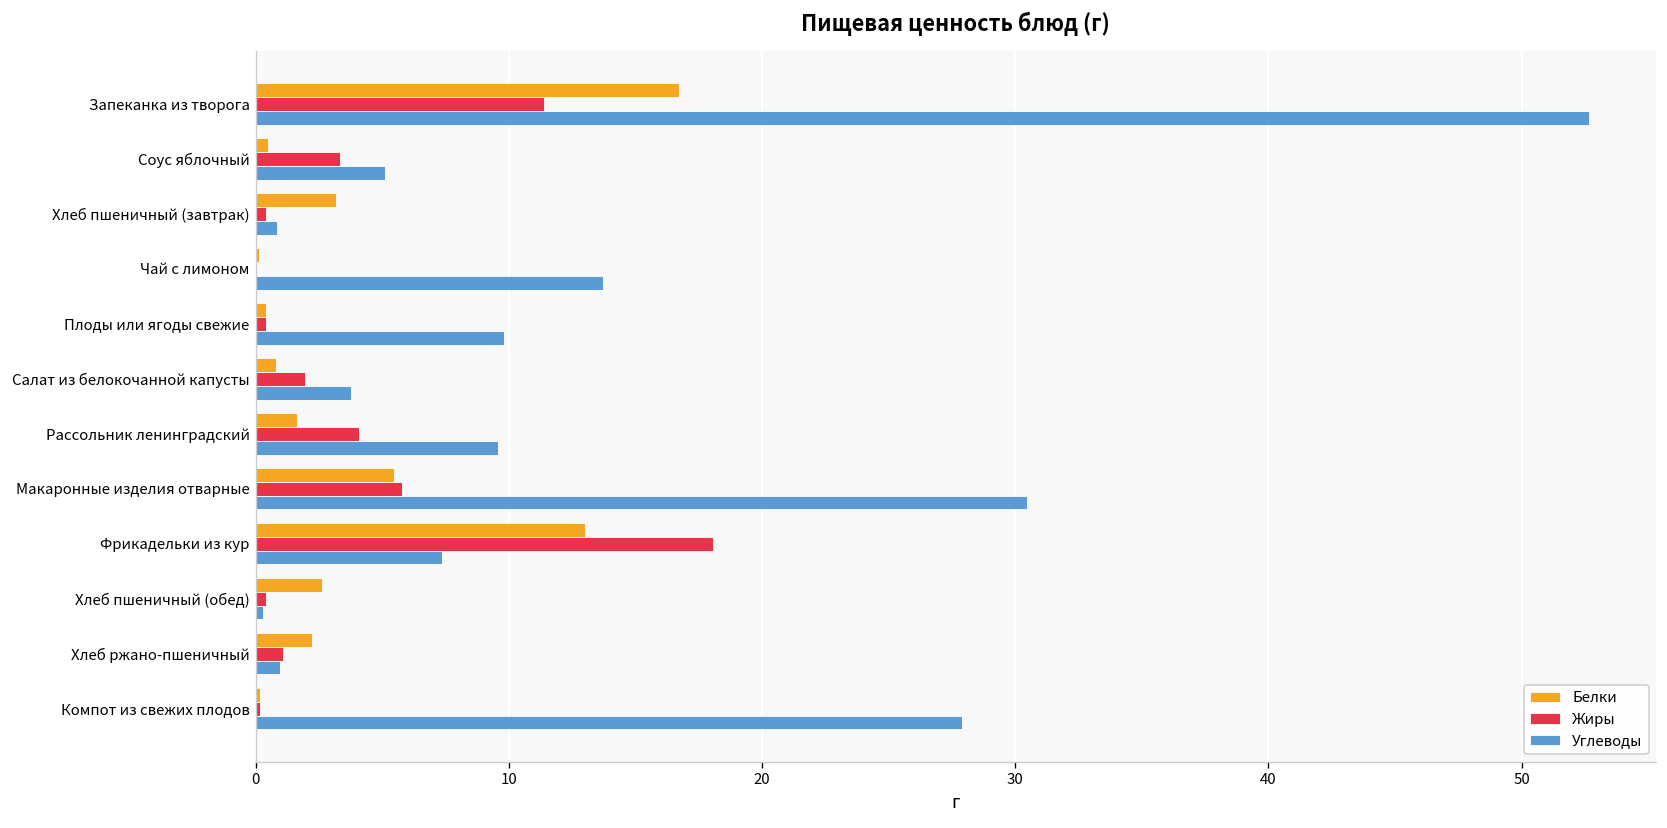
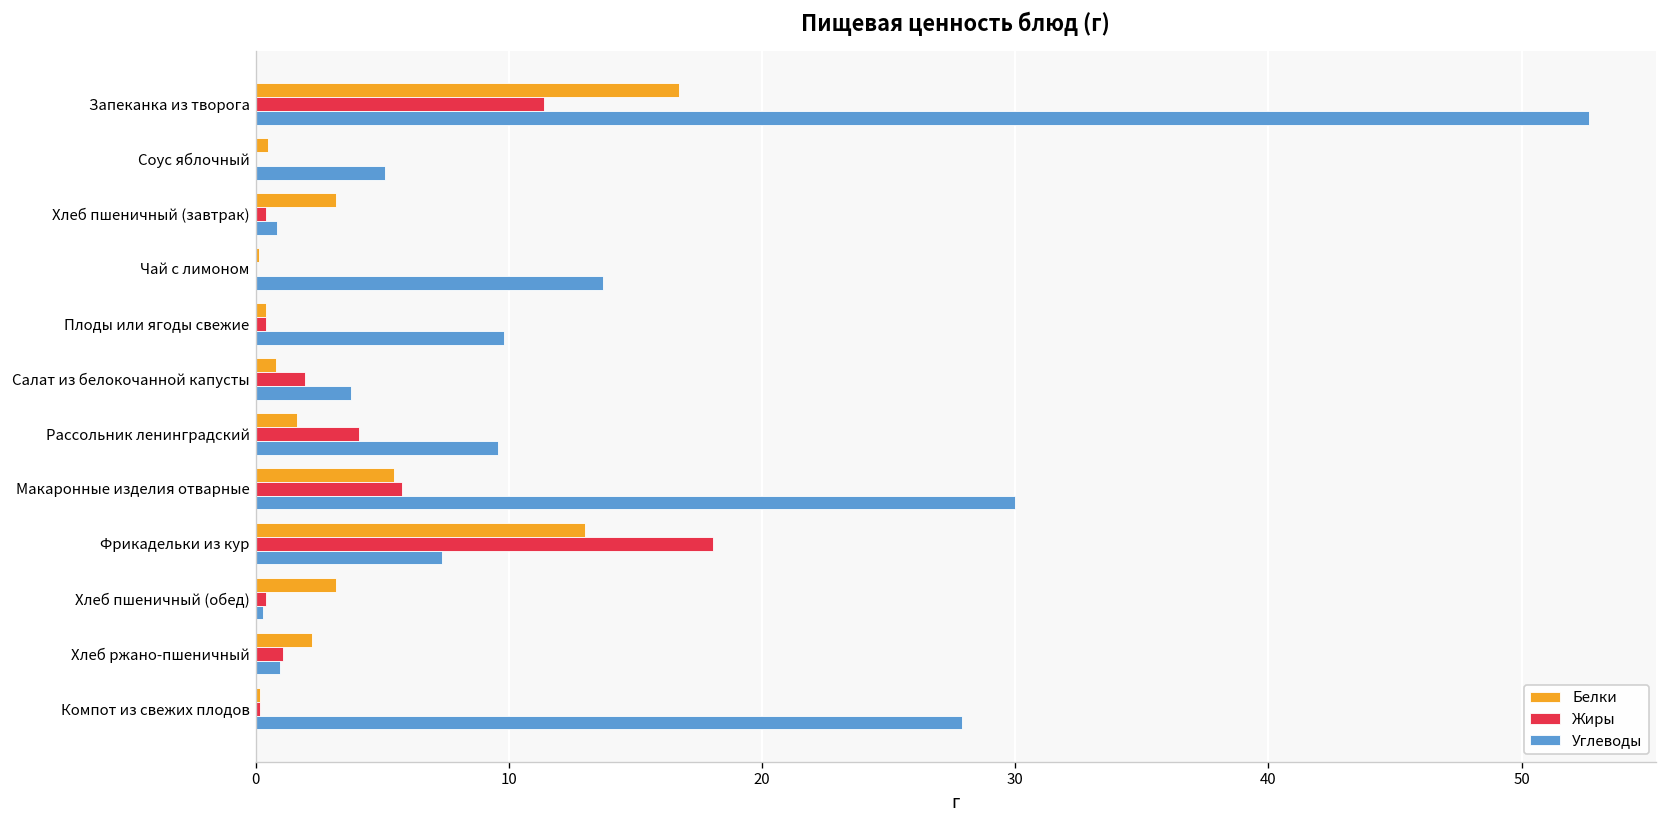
  {
    "Белки": {
      "Запеканка из творога": 16.7,
      "Соус яблочный": 0.5,
      "Хлеб пшеничный (завтрак)": 3.2,
      "Чай с лимоном": 0.1,
      "Плоды или ягоды свежие": 0.4,
      "Салат из белокочанной капусты": 0.8,
      "Рассольник ленинградский": 1.6,
      "Макаронные изделия отварные": 5.5,
      "Фрикадельки из кур": 13.0,
-     "Хлеб пшеничный (обед)": 2.6,
+     "Хлеб пшеничный (обед)": 3.2,
      "Хлеб ржано-пшеничный": 2.2,
      "Компот из свежих плодов": 0.2
    },
    "Жиры": {
      "Запеканка из творога": 11.4,
-     "Соус яблочный": 3.4,
+     "Соус яблочный": 0.0,
      "Хлеб пшеничный (завтрак)": 0.4,
      "Плоды или ягоды свежие": 0.4,
      "Салат из белокочанной капусты": 2.0,
      "Рассольник ленинградский": 4.1,
      "Макаронные изделия отварные": 5.8,
      "Фрикадельки из кур": 18.1,
      "Хлеб пшеничный (обед)": 0.4,
      "Хлеб ржано-пшеничный": 1.1,
      "Компот из свежих плодов": 0.2
    },
    "Углеводы": {
      "Запеканка из творога": 52.7,
      "Соус яблочный": 5.1,
      "Хлеб пшеничный (завтрак)": 0.8,
      "Чай с лимоном": 13.7,
      "Плоды или ягоды свежие": 9.8,
      "Салат из белокочанной капусты": 3.8,
      "Рассольник ленинградский": 9.6,
-     "Макаронные изделия отварные": 30.5,
+     "Макаронные изделия отварные": 30.0,
      "Фрикадельки из кур": 7.4,
      "Хлеб пшеничный (обед)": 0.3,
      "Хлеб ржано-пшеничный": 1.0,
      "Компот из свежих плодов": 27.9
    }
  }
